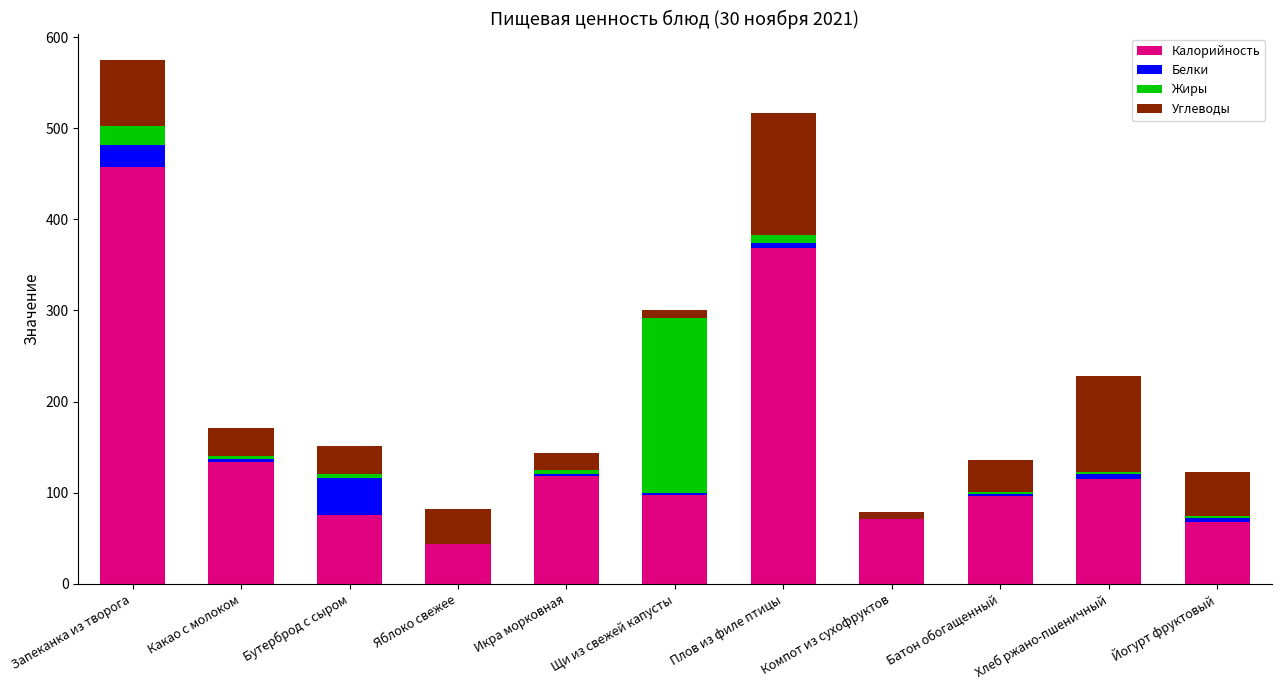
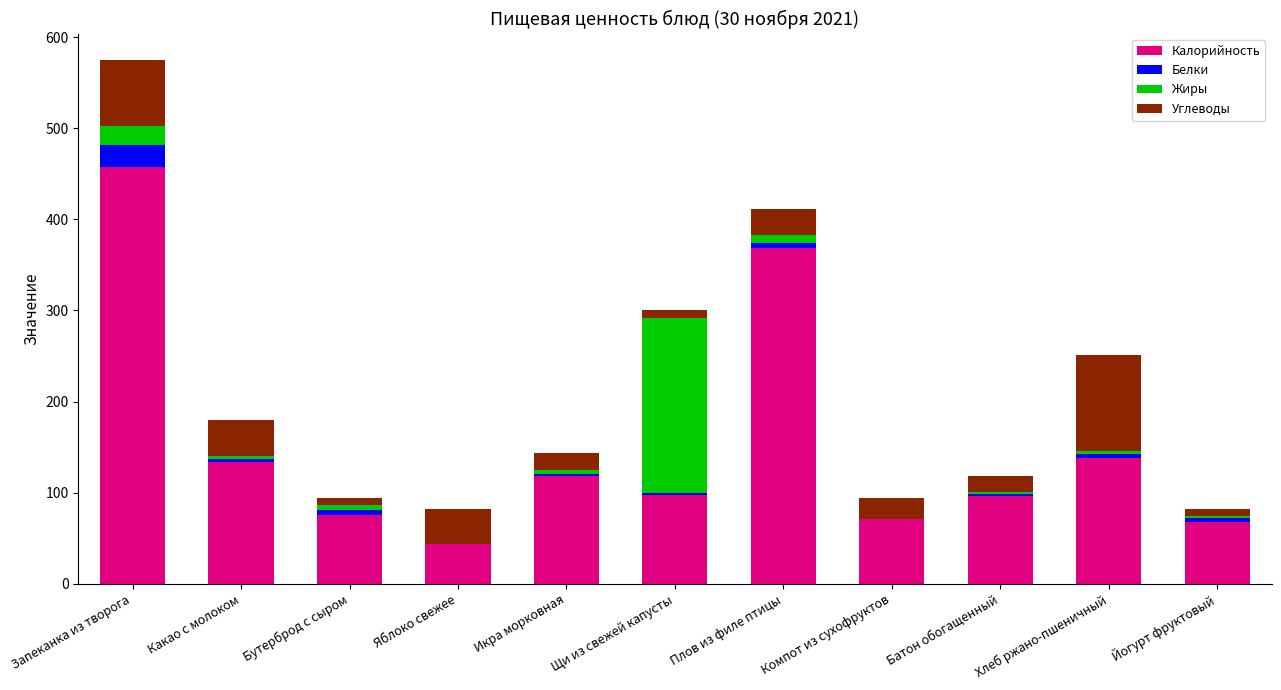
  {
    "Калорийность": {
      "Запеканка из творога": 460,
      "Какао с молоком": 130,
      "Бутерброд с сыром": 80,
      "Яблоко свежее": 40,
      "Икра морковная": 120,
      "Щи из свежей капусты": 100,
      "Плов из филе птицы": 370,
      "Компот из сухофруктов": 70,
      "Батон обогащенный": 100,
-     "Хлеб ржано-пшеничный": 120,
+     "Хлеб ржано-пшеничный": 140,
      "Йогурт фруктовый": 70
    },
    "Белки": {
      "Запеканка из творога": 30,
      "Какао с молоком": 0,
-     "Бутерброд с сыром": 40,
+     "Бутерброд с сыром": 10,
      "Яблоко свежее": 0,
      "Щи из свежей капусты": 0,
      "Плов из филе птицы": 10,
      "Компот из сухофруктов": 0,
      "Батон обогащенный": 0,
      "Хлеб ржано-пшеничный": 10,
      "Йогурт фруктовый": 0
    },
    "Жиры": {
      "Запеканка из творога": 20,
      "Какао с молоком": 0,
      "Бутерброд с сыром": 10,
      "Яблоко свежее": 0,
      "Икра морковная": 10,
      "Щи из свежей капусты": 190,
      "Плов из филе птицы": 10,
      "Компот из сухофруктов": 0,
      "Хлеб ржано-пшеничный": 0,
      "Йогурт фруктовый": 0
    },
    "Углеводы": {
      "Запеканка из творога": 70,
-     "Какао с молоком": 30,
-     "Бутерброд с сыром": 30,
+     "Какао с молоком": 40,
+     "Бутерброд с сыром": 10,
      "Яблоко свежее": 40,
      "Икра морковная": 20,
      "Щи из свежей капусты": 10,
-     "Плов из филе птицы": 130,
-     "Компот из сухофруктов": 10,
-     "Батон обогащенный": 40,
+     "Плов из филе птицы": 30,
+     "Компот из сухофруктов": 20,
+     "Батон обогащенный": 20,
      "Хлеб ржано-пшеничный": 110,
-     "Йогурт фруктовый": 50
+     "Йогурт фруктовый": 10
    }
  }
